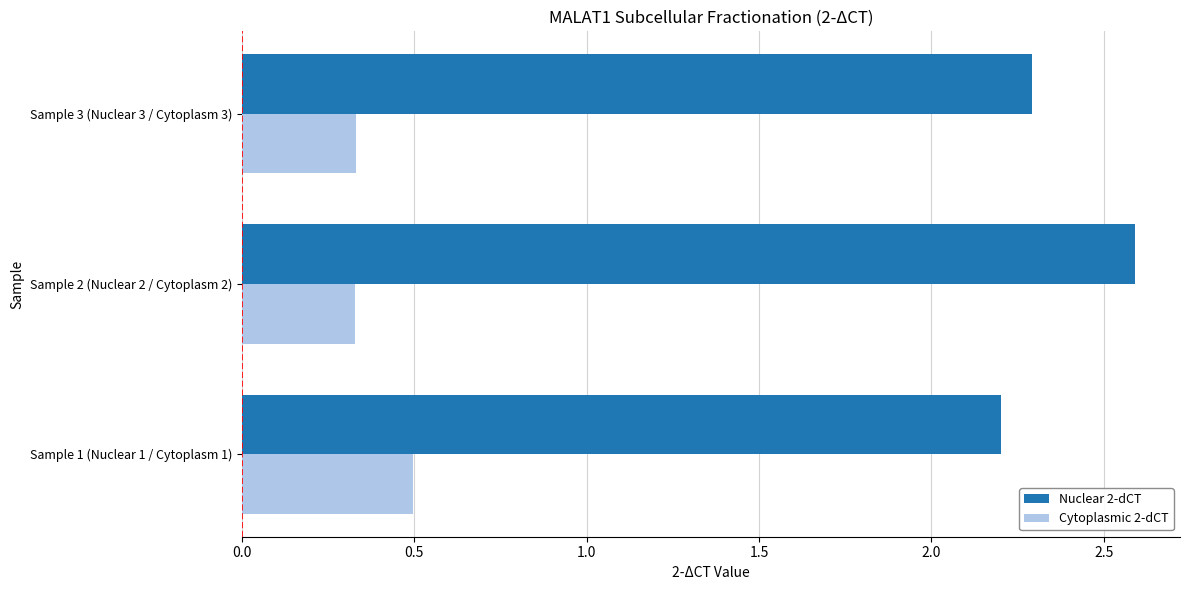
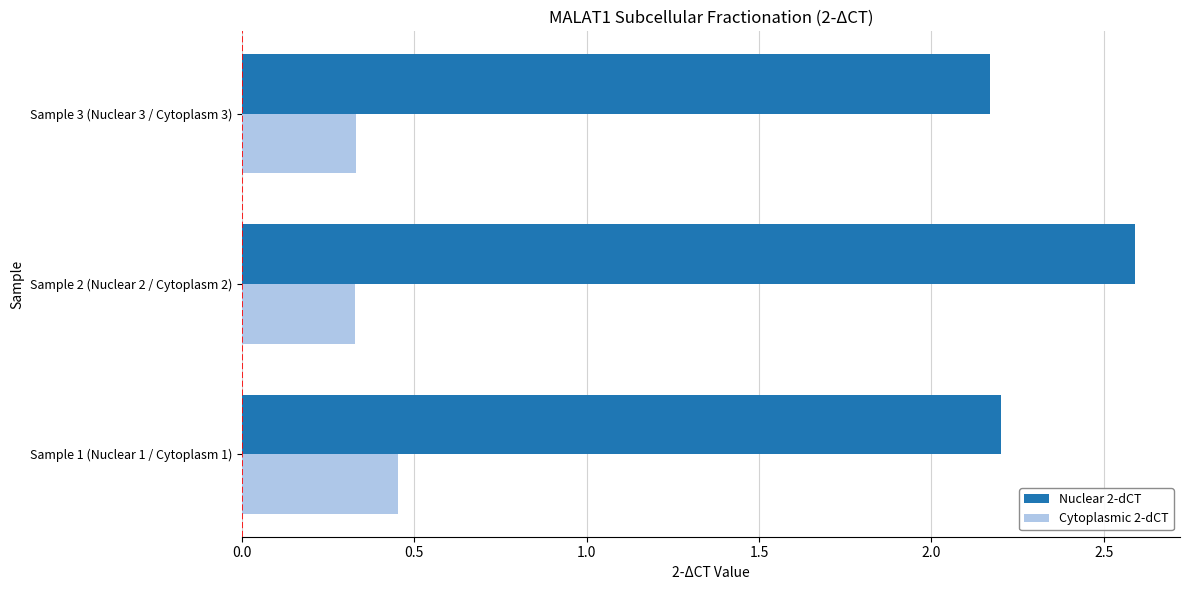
  {
    "Nuclear 2-dCT": {
-     "Sample 3 (Nuclear 3 / Cytoplasm 3)": 2.29,
+     "Sample 3 (Nuclear 3 / Cytoplasm 3)": 2.17,
      "Sample 2 (Nuclear 2 / Cytoplasm 2)": 2.59,
      "Sample 1 (Nuclear 1 / Cytoplasm 1)": 2.20
    },
    "Cytoplasmic 2-dCT": {
      "Sample 3 (Nuclear 3 / Cytoplasm 3)": 0.33,
      "Sample 2 (Nuclear 2 / Cytoplasm 2)": 0.33,
-     "Sample 1 (Nuclear 1 / Cytoplasm 1)": 0.50
+     "Sample 1 (Nuclear 1 / Cytoplasm 1)": 0.45
    }
  }
